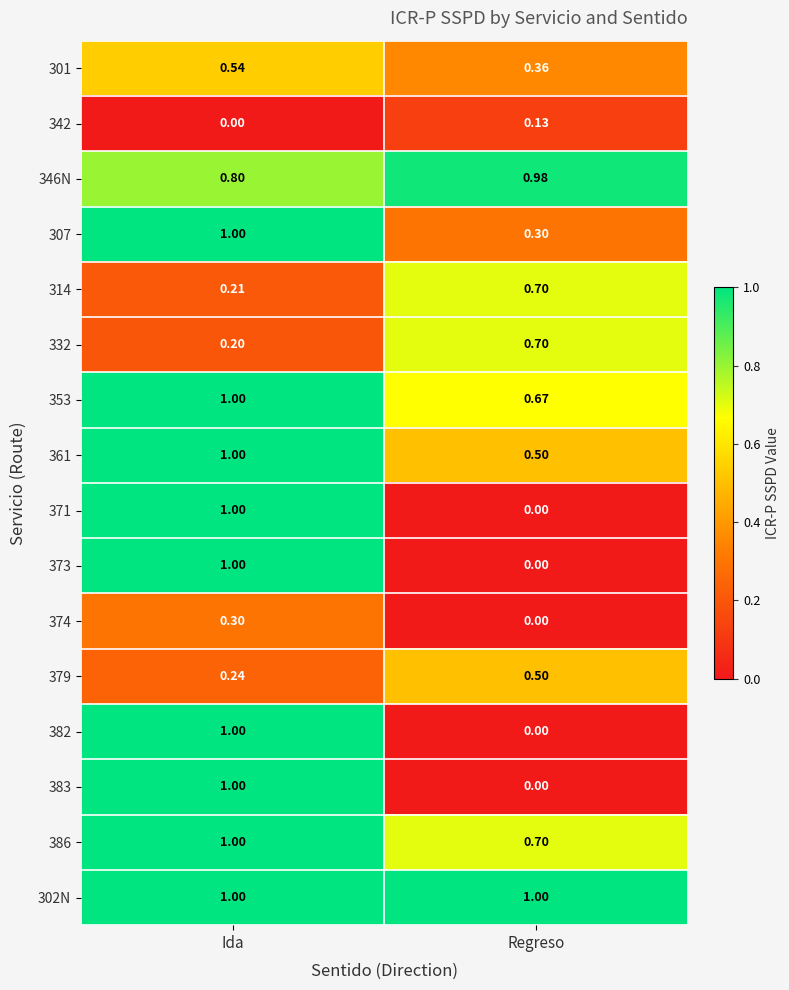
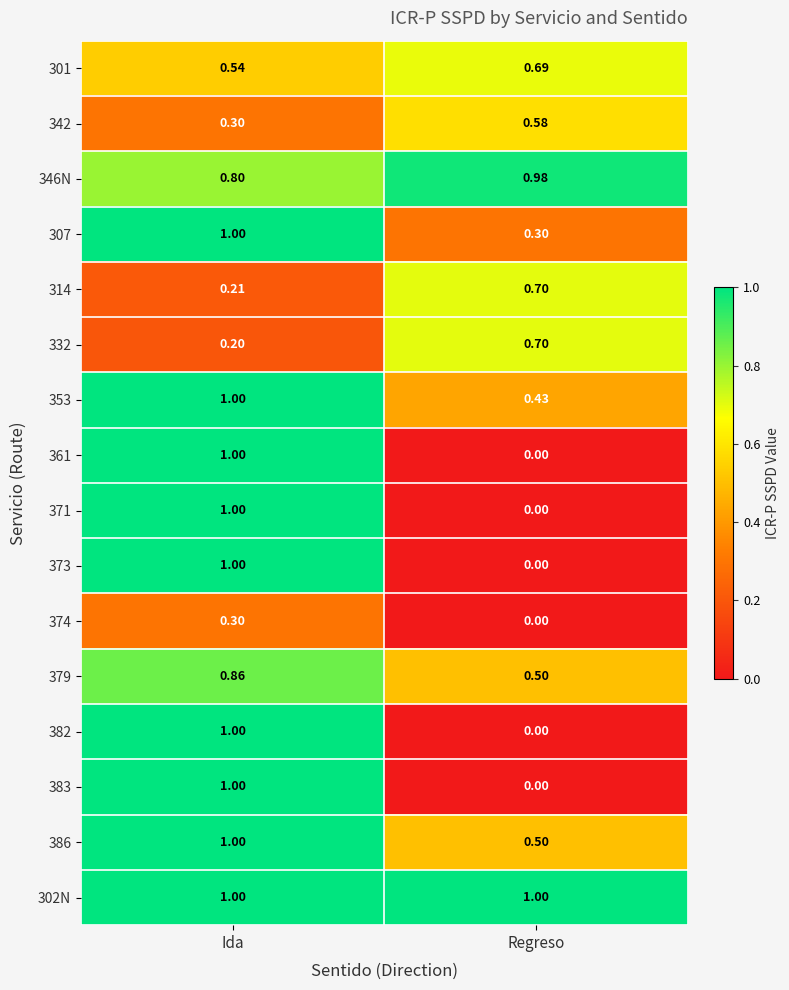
  {
    "301": {
      "Ida": 0.54,
-     "Regreso": 0.36
+     "Regreso": 0.69
    },
    "342": {
-     "Ida": 0.00,
-     "Regreso": 0.13
+     "Ida": 0.30,
+     "Regreso": 0.58
    },
    "346N": {
      "Ida": 0.80,
      "Regreso": 0.98
    },
    "307": {
      "Ida": 1.00,
      "Regreso": 0.30
    },
    "314": {
      "Ida": 0.21,
      "Regreso": 0.70
    },
    "332": {
      "Ida": 0.20,
      "Regreso": 0.70
    },
    "353": {
      "Ida": 1.00,
-     "Regreso": 0.67
+     "Regreso": 0.43
    },
    "361": {
      "Ida": 1.00,
-     "Regreso": 0.50
+     "Regreso": 0.00
    },
    "371": {
      "Ida": 1.00,
      "Regreso": 0.00
    },
    "373": {
      "Ida": 1.00,
      "Regreso": 0.00
    },
    "374": {
      "Ida": 0.30,
      "Regreso": 0.00
    },
    "379": {
-     "Ida": 0.24,
+     "Ida": 0.86,
      "Regreso": 0.50
    },
    "382": {
      "Ida": 1.00,
      "Regreso": 0.00
    },
    "383": {
      "Ida": 1.00,
      "Regreso": 0.00
    },
    "386": {
      "Ida": 1.00,
-     "Regreso": 0.70
+     "Regreso": 0.50
    },
    "302N": {
      "Ida": 1.00,
      "Regreso": 1.00
    }
  }
